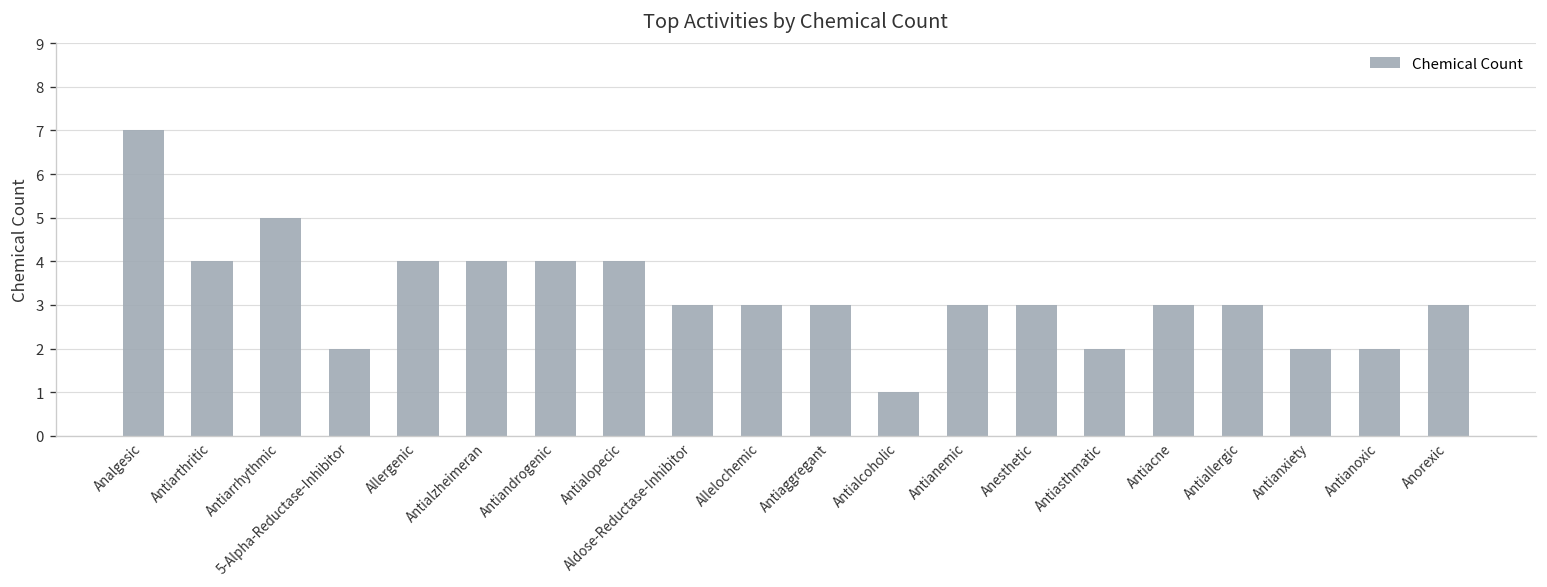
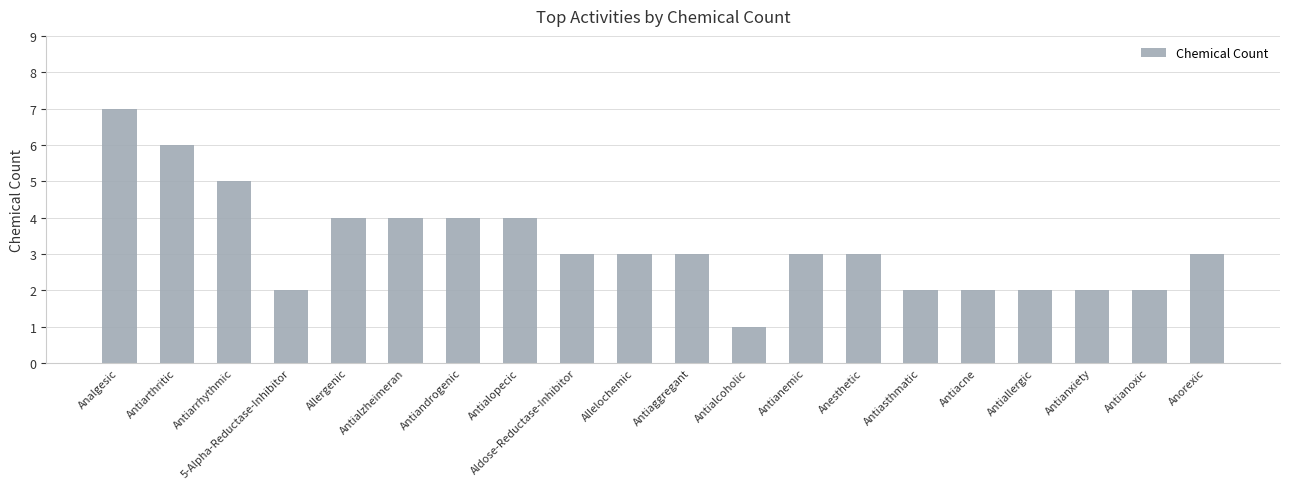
  {
    "Analgesic": 7,
-   "Antiarthritic": 4,
+   "Antiarthritic": 6,
    "Antiarrhythmic": 5,
    "5-Alpha-Reductase-Inhibitor": 2,
    "Allergenic": 4,
    "Antialzheimeran": 4,
    "Antiandrogenic": 4,
    "Antialopecic": 4,
    "Aldose-Reductase-Inhibitor": 3,
    "Allelochemic": 3,
    "Antiaggregant": 3,
    "Antialcoholic": 1,
    "Antianemic": 3,
    "Anesthetic": 3,
    "Antiasthmatic": 2,
-   "Antiacne": 3,
-   "Antiallergic": 3,
+   "Antiacne": 2,
+   "Antiallergic": 2,
    "Antianxiety": 2,
    "Antianoxic": 2,
    "Anorexic": 3
  }
